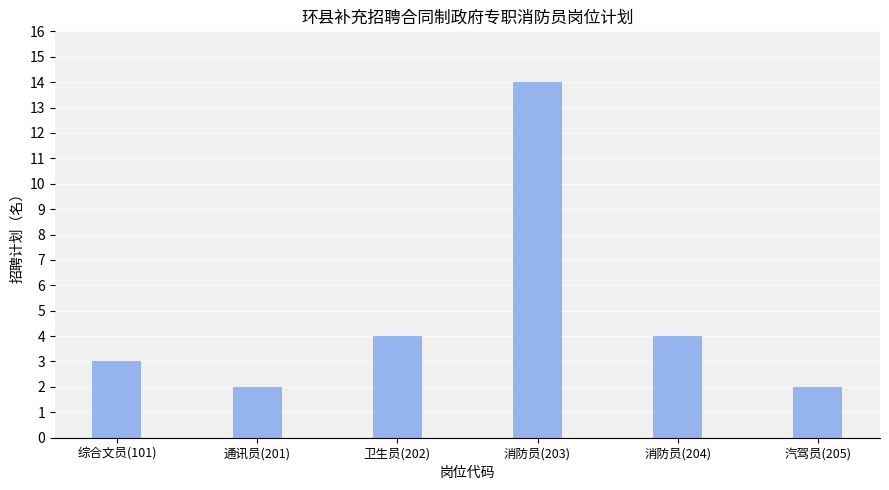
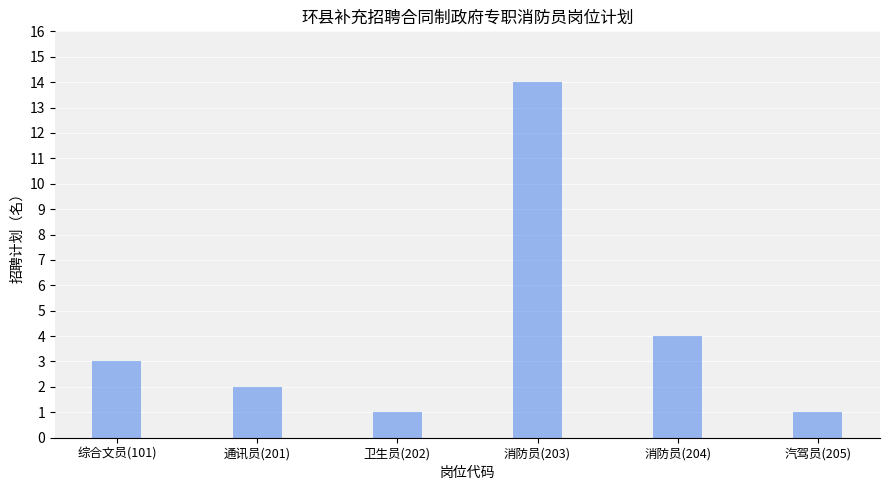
  {
    "综合文员(101)": 3,
    "通讯员(201)": 2,
-   "卫生员(202)": 4,
+   "卫生员(202)": 1,
    "消防员(203)": 14,
    "消防员(204)": 4,
-   "汽驾员(205)": 2
+   "汽驾员(205)": 1
  }
